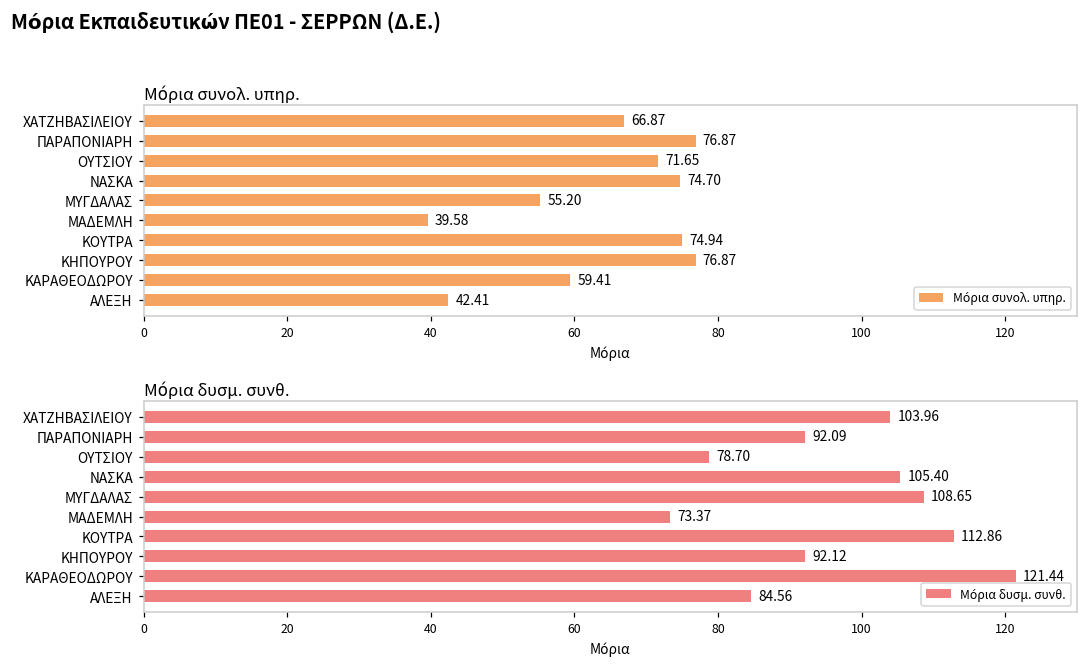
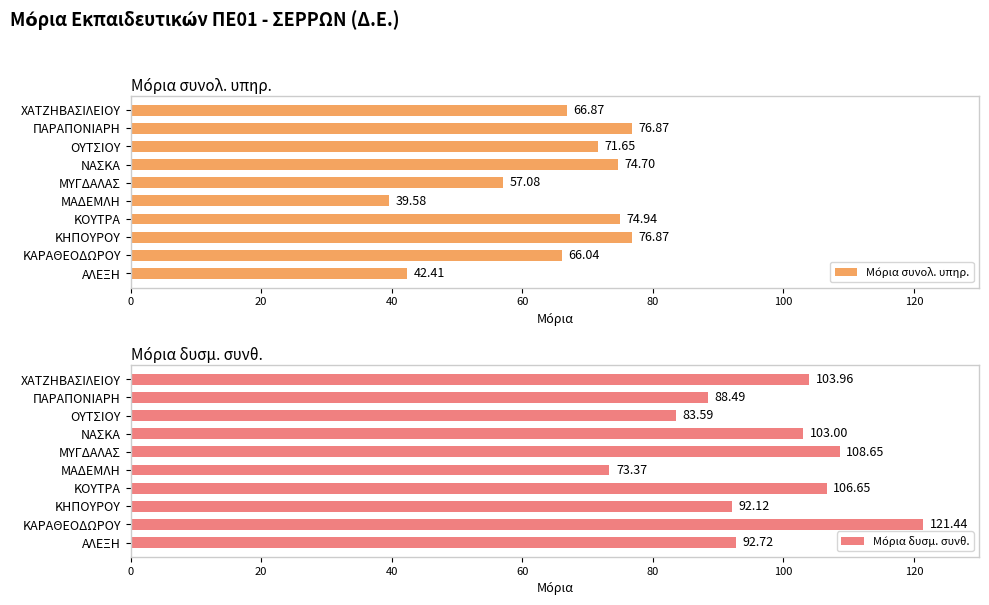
  {
    "Μόρια συνολ. υπηρ.": {
      "ΧΑΤΖΗΒΑΣΙΛΕΙΟΥ": 66.87,
      "ΠΑΡΑΠΟΝΙΑΡΗ": 76.87,
      "ΟΥΤΣΙΟΥ": 71.65,
      "ΝΑΣΚΑ": 74.70,
-     "ΜΥΓΔΑΛΑΣ": 55.20,
+     "ΜΥΓΔΑΛΑΣ": 57.08,
      "ΜΑΔΕΜΛΗ": 39.58,
      "ΚΟΥΤΡΑ": 74.94,
      "ΚΗΠΟΥΡΟΥ": 76.87,
-     "ΚΑΡΑΘΕΟΔΩΡΟΥ": 59.41,
+     "ΚΑΡΑΘΕΟΔΩΡΟΥ": 66.04,
      "ΑΛΕΞΗ": 42.41
    },
    "Μόρια δυσμ. συνθ.": {
      "ΧΑΤΖΗΒΑΣΙΛΕΙΟΥ": 103.96,
-     "ΠΑΡΑΠΟΝΙΑΡΗ": 92.09,
-     "ΟΥΤΣΙΟΥ": 78.70,
-     "ΝΑΣΚΑ": 105.40,
+     "ΠΑΡΑΠΟΝΙΑΡΗ": 88.49,
+     "ΟΥΤΣΙΟΥ": 83.59,
+     "ΝΑΣΚΑ": 103.00,
      "ΜΥΓΔΑΛΑΣ": 108.65,
      "ΜΑΔΕΜΛΗ": 73.37,
-     "ΚΟΥΤΡΑ": 112.86,
+     "ΚΟΥΤΡΑ": 106.65,
      "ΚΗΠΟΥΡΟΥ": 92.12,
      "ΚΑΡΑΘΕΟΔΩΡΟΥ": 121.44,
-     "ΑΛΕΞΗ": 84.56
+     "ΑΛΕΞΗ": 92.72
    }
  }
